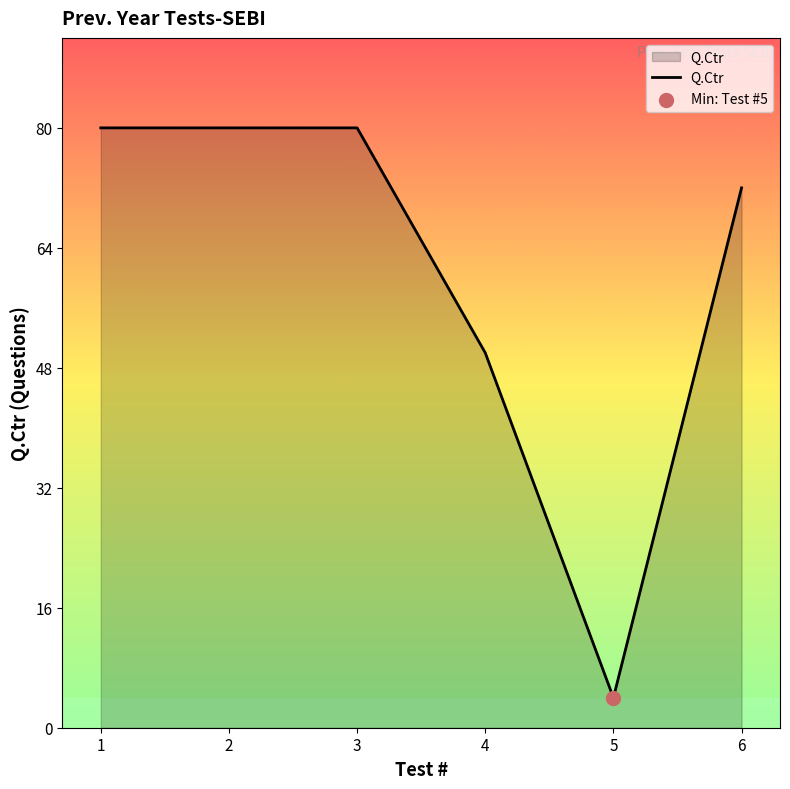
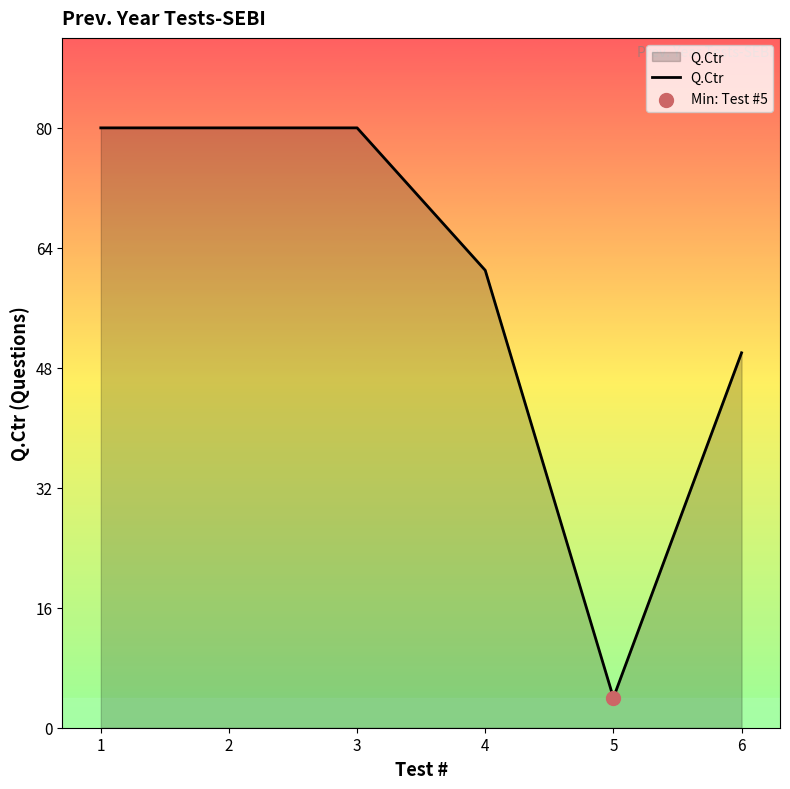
  {
    "Q.Ctr": {
      "1": 80,
      "2": 80,
      "3": 80,
-     "4": 50,
-     "6": 72
+     "4": 61,
+     "6": 50
    }
  }
